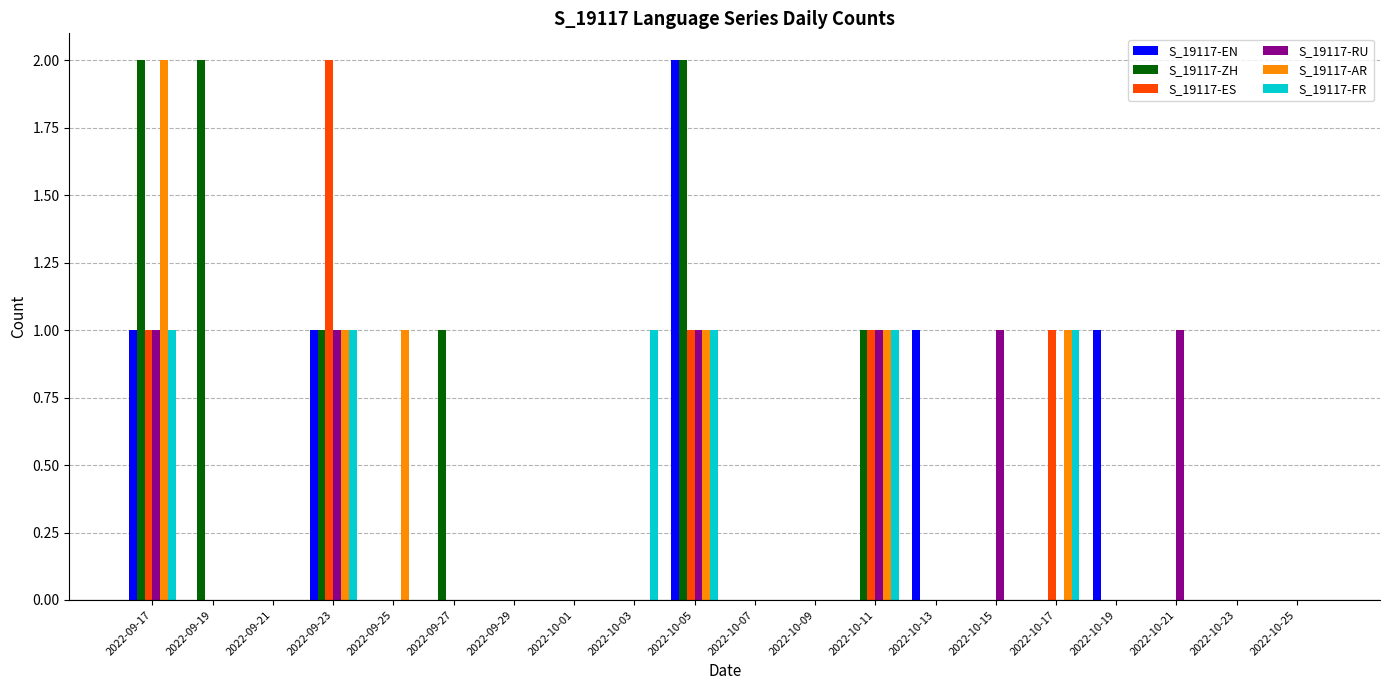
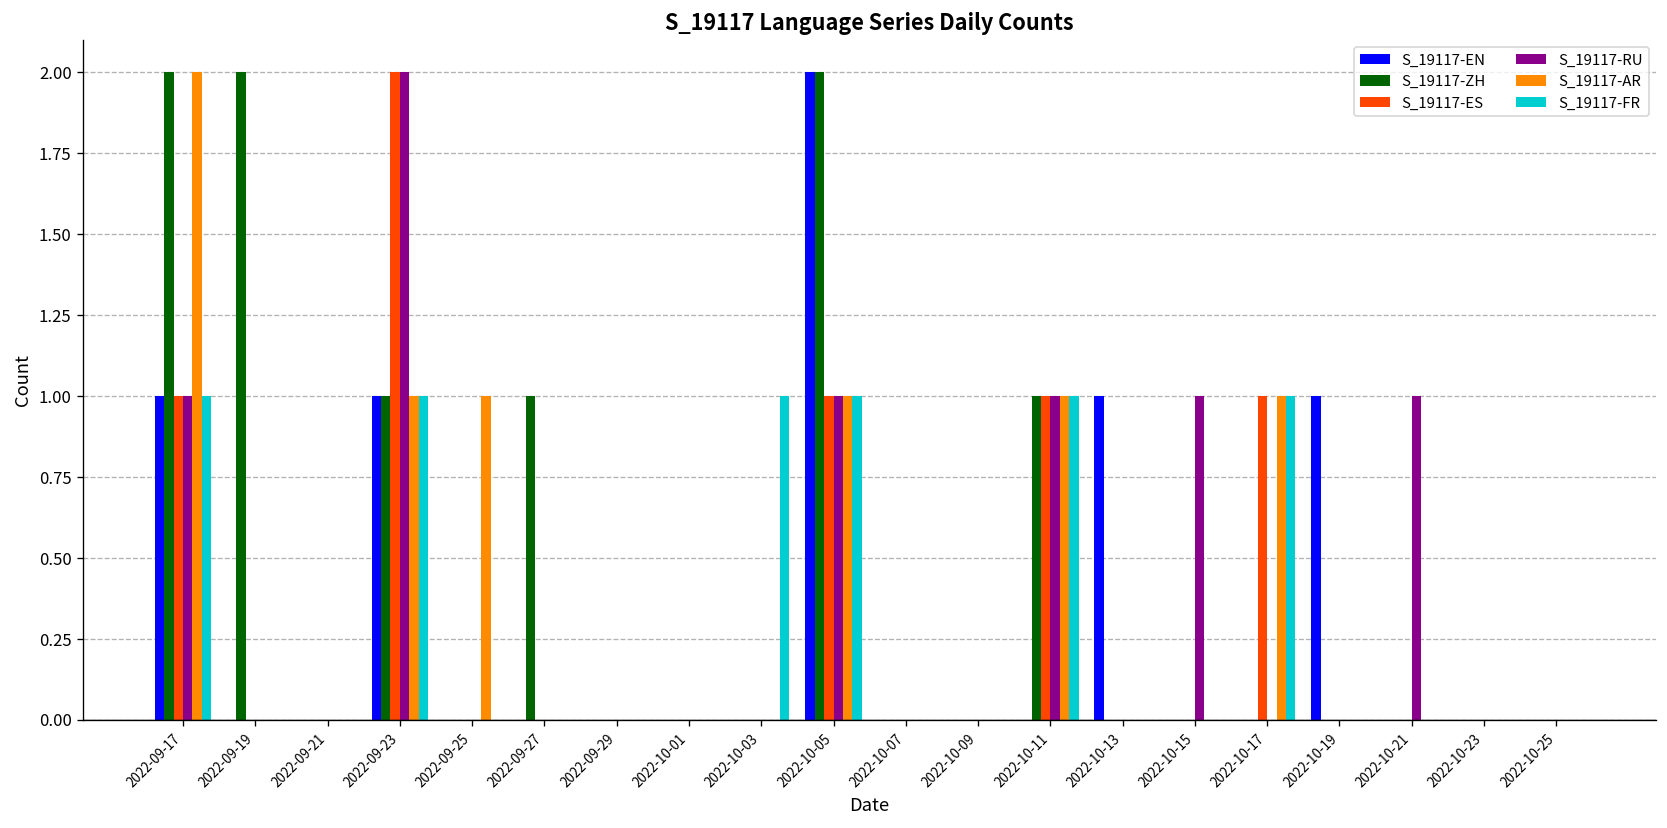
  {
    "S_19117-EN": {
      "2022-09-17": 1,
      "2022-09-19": 0,
      "2022-09-21": 0,
      "2022-09-23": 1,
      "2022-09-25": 0,
      "2022-09-27": 0,
      "2022-09-29": 0,
      "2022-10-01": 0,
      "2022-10-03": 0,
      "2022-10-05": 2,
      "2022-10-07": 0,
      "2022-10-09": 0,
      "2022-10-11": 0,
      "2022-10-13": 1,
      "2022-10-15": 0,
      "2022-10-17": 0,
      "2022-10-19": 1,
      "2022-10-21": 0,
      "2022-10-23": 0,
      "2022-10-25": 0
    },
    "S_19117-ZH": {
      "2022-09-17": 2,
      "2022-09-19": 2,
      "2022-09-21": 0,
      "2022-09-23": 1,
      "2022-09-25": 0,
      "2022-09-27": 1,
      "2022-09-29": 0,
      "2022-10-01": 0,
      "2022-10-03": 0,
      "2022-10-05": 2,
      "2022-10-07": 0,
      "2022-10-09": 0,
      "2022-10-11": 1,
      "2022-10-13": 0,
      "2022-10-15": 0,
      "2022-10-17": 0,
      "2022-10-19": 0,
      "2022-10-21": 0,
      "2022-10-23": 0,
      "2022-10-25": 0
    },
    "S_19117-ES": {
      "2022-09-17": 1,
      "2022-09-19": 0,
      "2022-09-21": 0,
      "2022-09-23": 2,
      "2022-09-25": 0,
      "2022-09-27": 0,
      "2022-09-29": 0,
      "2022-10-01": 0,
      "2022-10-03": 0,
      "2022-10-05": 1,
      "2022-10-07": 0,
      "2022-10-09": 0,
      "2022-10-11": 1,
      "2022-10-13": 0,
      "2022-10-15": 0,
      "2022-10-17": 1,
      "2022-10-19": 0,
      "2022-10-21": 0,
      "2022-10-23": 0,
      "2022-10-25": 0
    },
    "S_19117-RU": {
      "2022-09-17": 1,
      "2022-09-19": 0,
      "2022-09-21": 0,
-     "2022-09-23": 1,
+     "2022-09-23": 2,
      "2022-09-25": 0,
      "2022-09-27": 0,
      "2022-09-29": 0,
      "2022-10-01": 0,
      "2022-10-03": 0,
      "2022-10-05": 1,
      "2022-10-07": 0,
      "2022-10-09": 0,
      "2022-10-11": 1,
      "2022-10-13": 0,
      "2022-10-15": 1,
      "2022-10-17": 0,
      "2022-10-19": 0,
      "2022-10-21": 1,
      "2022-10-23": 0,
      "2022-10-25": 0
    },
    "S_19117-AR": {
      "2022-09-17": 2,
      "2022-09-19": 0,
      "2022-09-21": 0,
      "2022-09-23": 1,
      "2022-09-25": 1,
      "2022-09-27": 0,
      "2022-09-29": 0,
      "2022-10-01": 0,
      "2022-10-03": 0,
      "2022-10-05": 1,
      "2022-10-07": 0,
      "2022-10-09": 0,
      "2022-10-11": 1,
      "2022-10-13": 0,
      "2022-10-15": 0,
      "2022-10-17": 1,
      "2022-10-19": 0,
      "2022-10-21": 0,
      "2022-10-23": 0,
      "2022-10-25": 0
    },
    "S_19117-FR": {
      "2022-09-17": 1,
      "2022-09-19": 0,
      "2022-09-21": 0,
      "2022-09-23": 1,
      "2022-09-25": 0,
      "2022-09-27": 0,
      "2022-09-29": 0,
      "2022-10-01": 0,
      "2022-10-03": 1,
      "2022-10-05": 1,
      "2022-10-07": 0,
      "2022-10-09": 0,
      "2022-10-11": 1,
      "2022-10-13": 0,
      "2022-10-15": 0,
      "2022-10-17": 1,
      "2022-10-19": 0,
      "2022-10-21": 0,
      "2022-10-23": 0,
      "2022-10-25": 0
    }
  }
